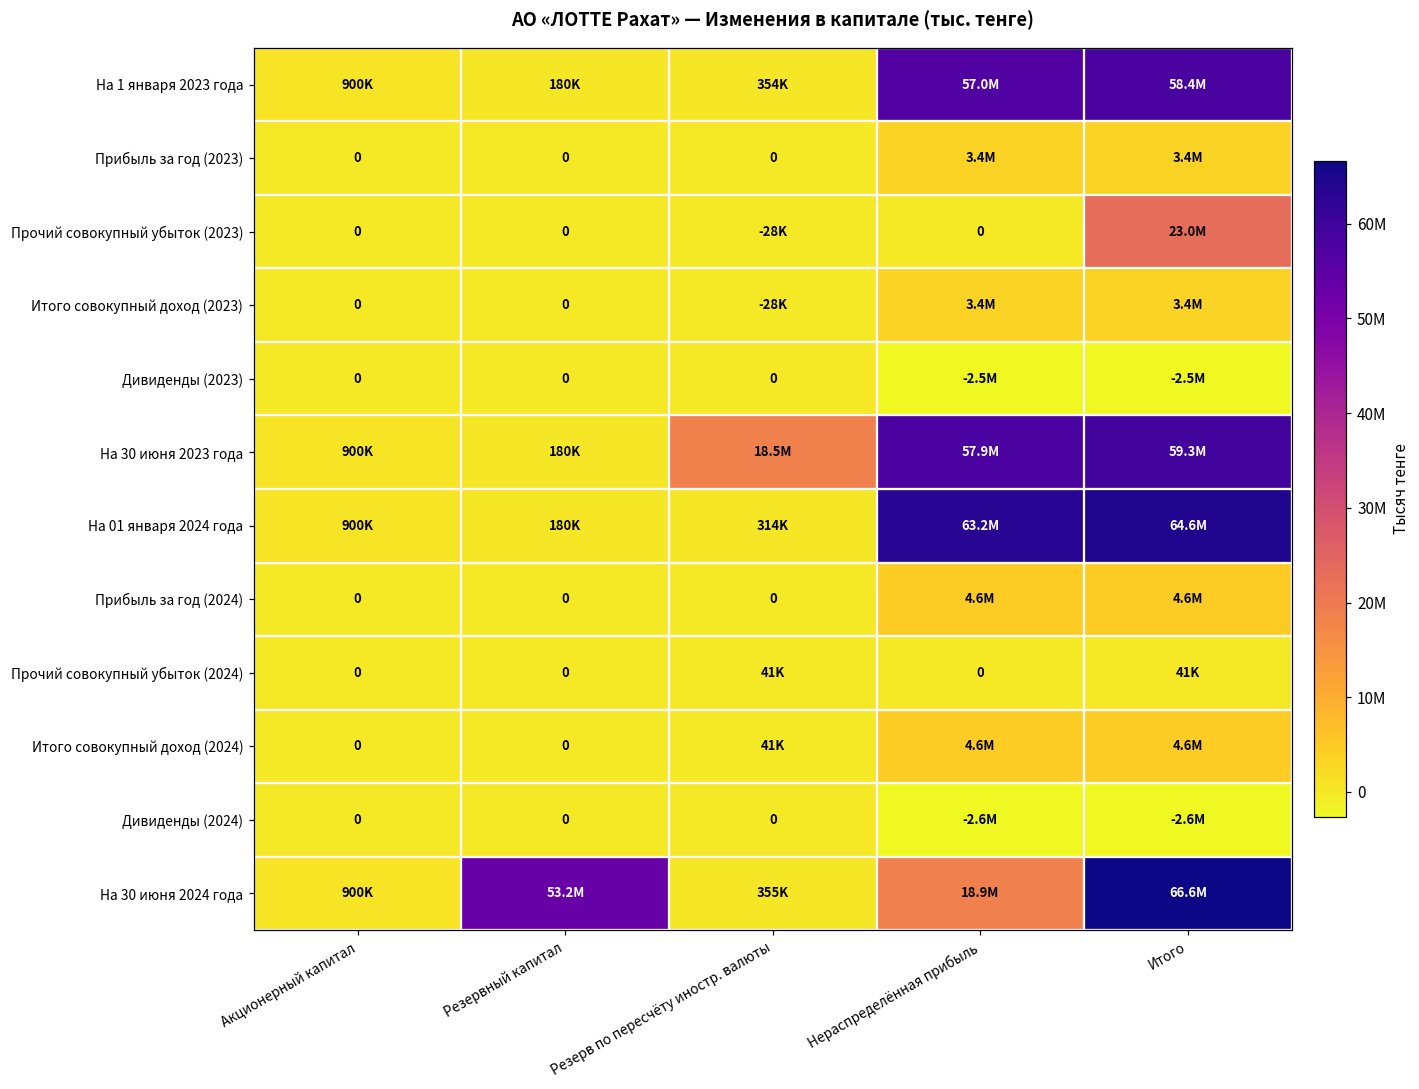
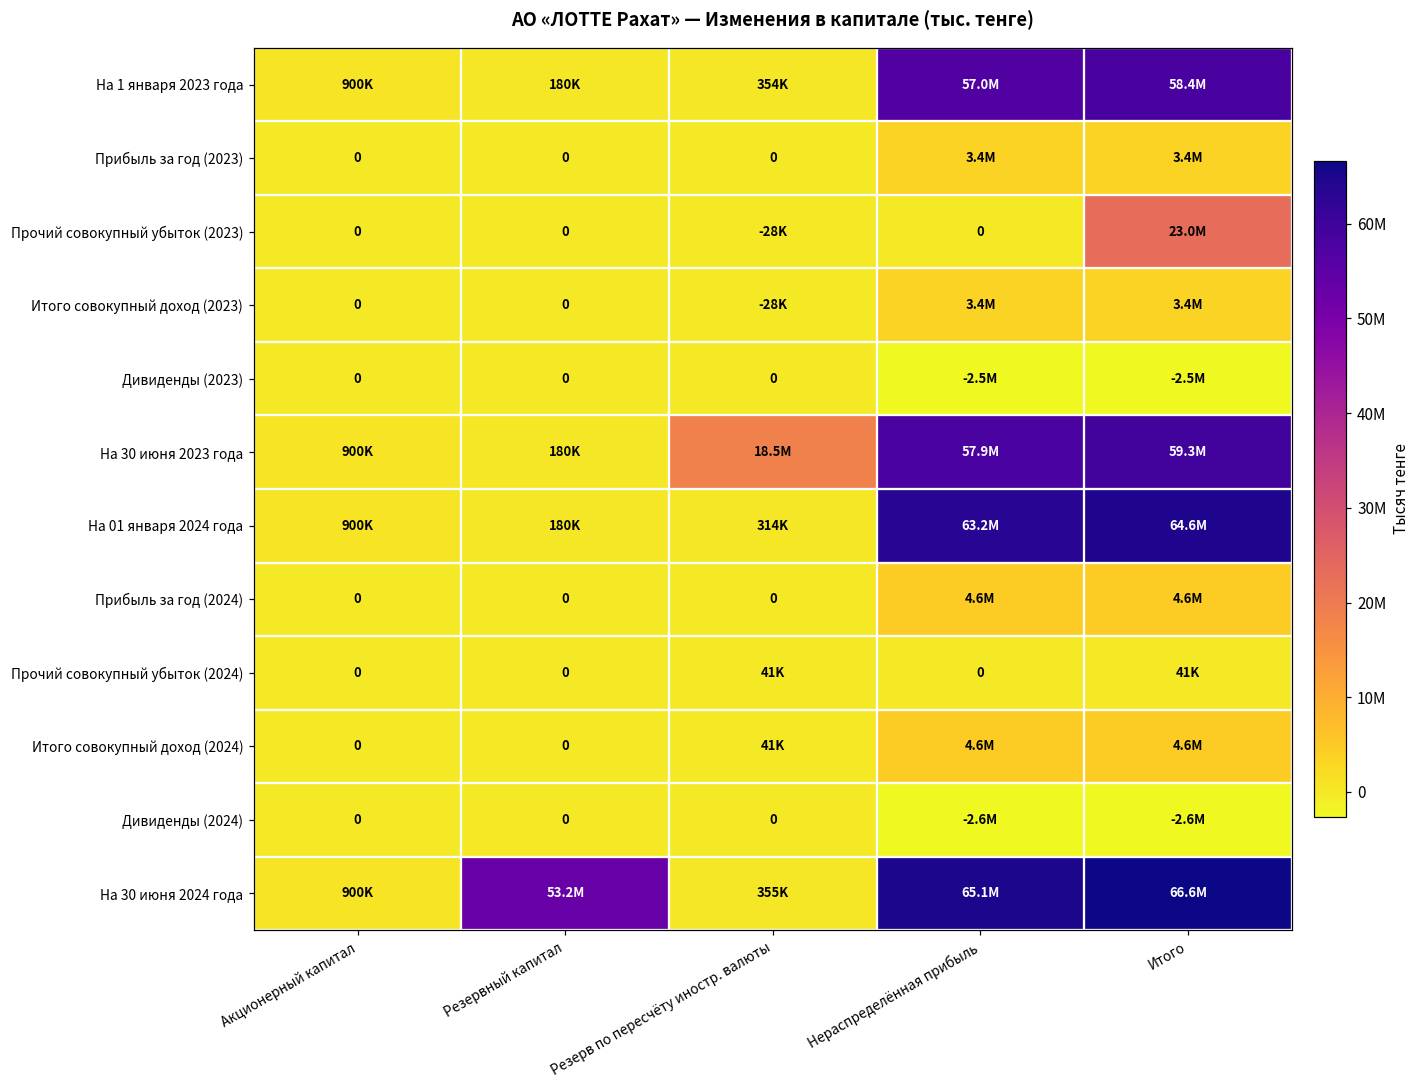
  {
    "На 1 января 2023 года": {
      "Акционерный капитал": "900K",
      "Резервный капитал": "180K",
      "Резерв по пересчёту иностр. валюты": "354K",
      "Нераспределённая прибыль": "57.0M",
      "Итого": "58.4M"
    },
    "Прибыль за год (2023)": {
      "Акционерный капитал": "0",
      "Резервный капитал": "0",
      "Резерв по пересчёту иностр. валюты": "0",
      "Нераспределённая прибыль": "3.4M",
      "Итого": "3.4M"
    },
    "Прочий совокупный убыток (2023)": {
      "Акционерный капитал": "0",
      "Резервный капитал": "0",
      "Резерв по пересчёту иностр. валюты": "-28K",
      "Нераспределённая прибыль": "0",
      "Итого": "23.0M"
    },
    "Итого совокупный доход (2023)": {
      "Акционерный капитал": "0",
      "Резервный капитал": "0",
      "Резерв по пересчёту иностр. валюты": "-28K",
      "Нераспределённая прибыль": "3.4M",
      "Итого": "3.4M"
    },
    "Дивиденды (2023)": {
      "Акционерный капитал": "0",
      "Резервный капитал": "0",
      "Резерв по пересчёту иностр. валюты": "0",
      "Нераспределённая прибыль": "-2.5M",
      "Итого": "-2.5M"
    },
    "На 30 июня 2023 года": {
      "Акционерный капитал": "900K",
      "Резервный капитал": "180K",
      "Резерв по пересчёту иностр. валюты": "18.5M",
      "Нераспределённая прибыль": "57.9M",
      "Итого": "59.3M"
    },
    "На 01 января 2024 года": {
      "Акционерный капитал": "900K",
      "Резервный капитал": "180K",
      "Резерв по пересчёту иностр. валюты": "314K",
      "Нераспределённая прибыль": "63.2M",
      "Итого": "64.6M"
    },
    "Прибыль за год (2024)": {
      "Акционерный капитал": "0",
      "Резервный капитал": "0",
      "Резерв по пересчёту иностр. валюты": "0",
      "Нераспределённая прибыль": "4.6M",
      "Итого": "4.6M"
    },
    "Прочий совокупный убыток (2024)": {
      "Акционерный капитал": "0",
      "Резервный капитал": "0",
      "Резерв по пересчёту иностр. валюты": "41K",
      "Нераспределённая прибыль": "0",
      "Итого": "41K"
    },
    "Итого совокупный доход (2024)": {
      "Акционерный капитал": "0",
      "Резервный капитал": "0",
      "Резерв по пересчёту иностр. валюты": "41K",
      "Нераспределённая прибыль": "4.6M",
      "Итого": "4.6M"
    },
    "Дивиденды (2024)": {
      "Акционерный капитал": "0",
      "Резервный капитал": "0",
      "Резерв по пересчёту иностр. валюты": "0",
      "Нераспределённая прибыль": "-2.6M",
      "Итого": "-2.6M"
    },
    "На 30 июня 2024 года": {
      "Акционерный капитал": "900K",
      "Резервный капитал": "53.2M",
      "Резерв по пересчёту иностр. валюты": "355K",
-     "Нераспределённая прибыль": "18.9M",
+     "Нераспределённая прибыль": "65.1M",
      "Итого": "66.6M"
    }
  }
